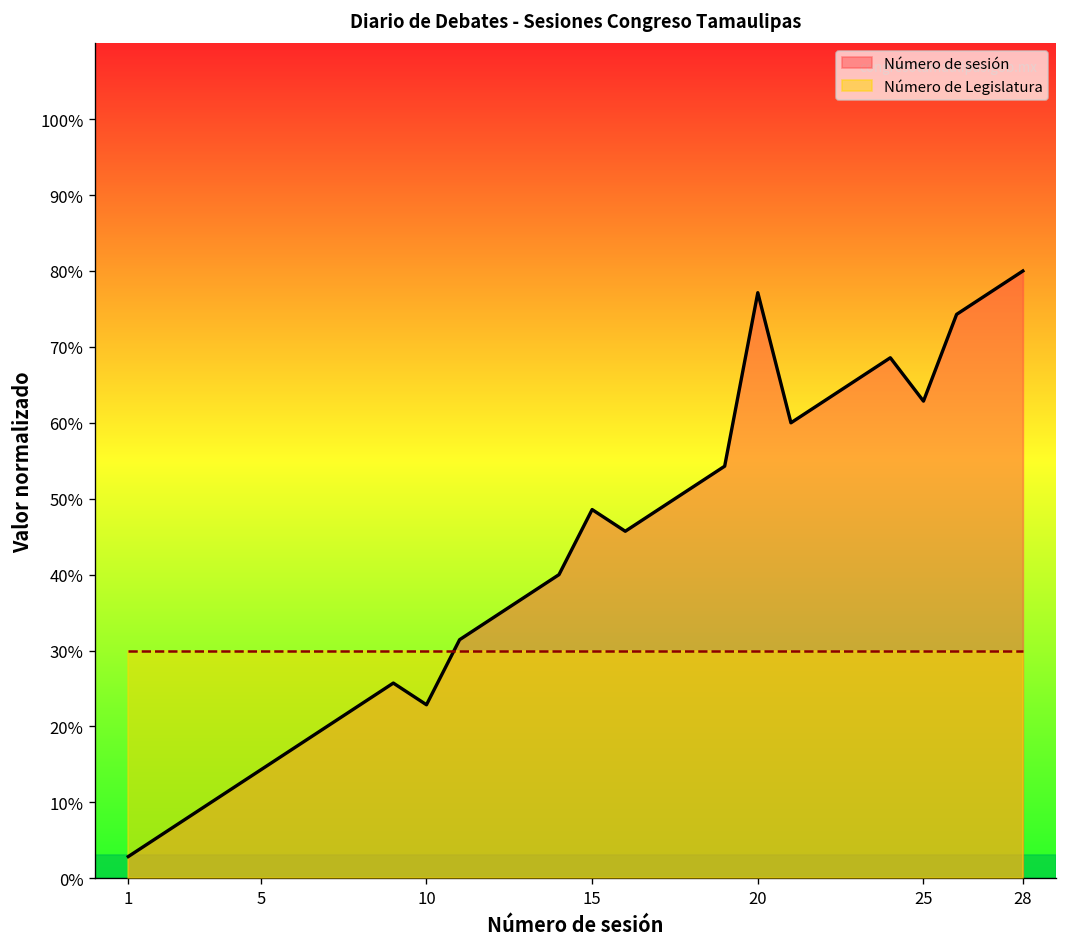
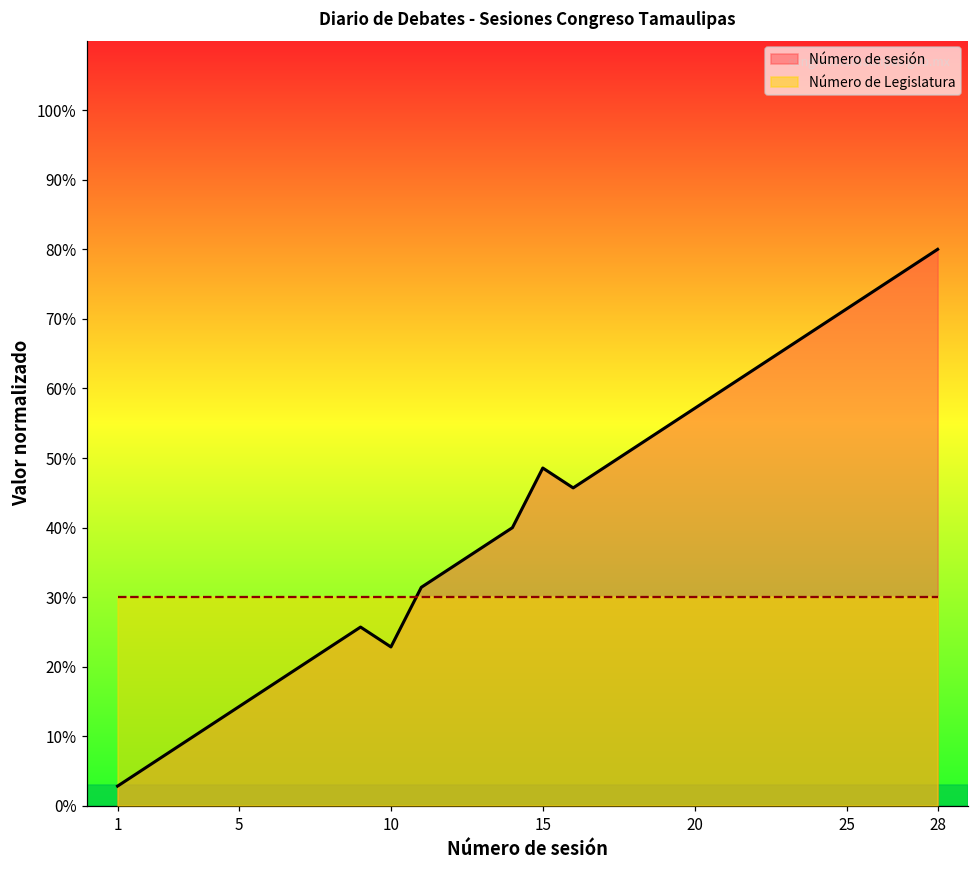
  {
    "Número de sesión": {
      "5": "14%",
      "10": "23%",
      "15": "49%",
-     "20": "77%",
-     "25": "63%",
+     "20": "57%",
+     "25": "71%",
      "28": "80%"
    },
    "Número de Legislatura": {
      "1": "30%",
      "5": "30%",
      "10": "30%",
      "15": "30%",
      "20": "30%",
      "25": "30%",
      "28": "30%"
    }
  }
